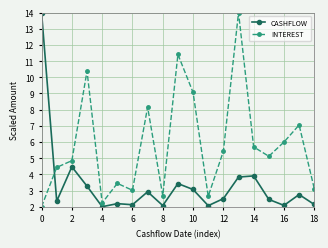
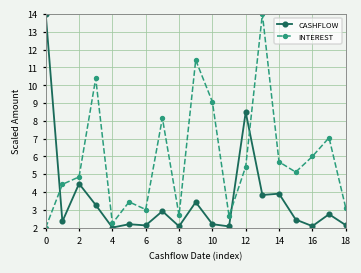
  {
    "CASHFLOW": {
      "0": 14.0,
      "2": 4.5,
      "4": 2.0,
      "6": 2.1,
      "8": 2.1,
-     "10": 3.1,
-     "12": 2.5,
+     "10": 2.2,
+     "12": 8.5,
      "14": 3.9,
      "16": 2.1,
      "18": 2.1
    },
    "INTEREST": {
      "0": 2.0,
      "2": 4.8,
      "4": 2.2,
      "6": 3.0,
      "8": 2.7,
      "10": 9.1,
      "12": 5.4,
      "14": 5.7,
      "16": 6.0,
      "18": 3.1
    }
  }
